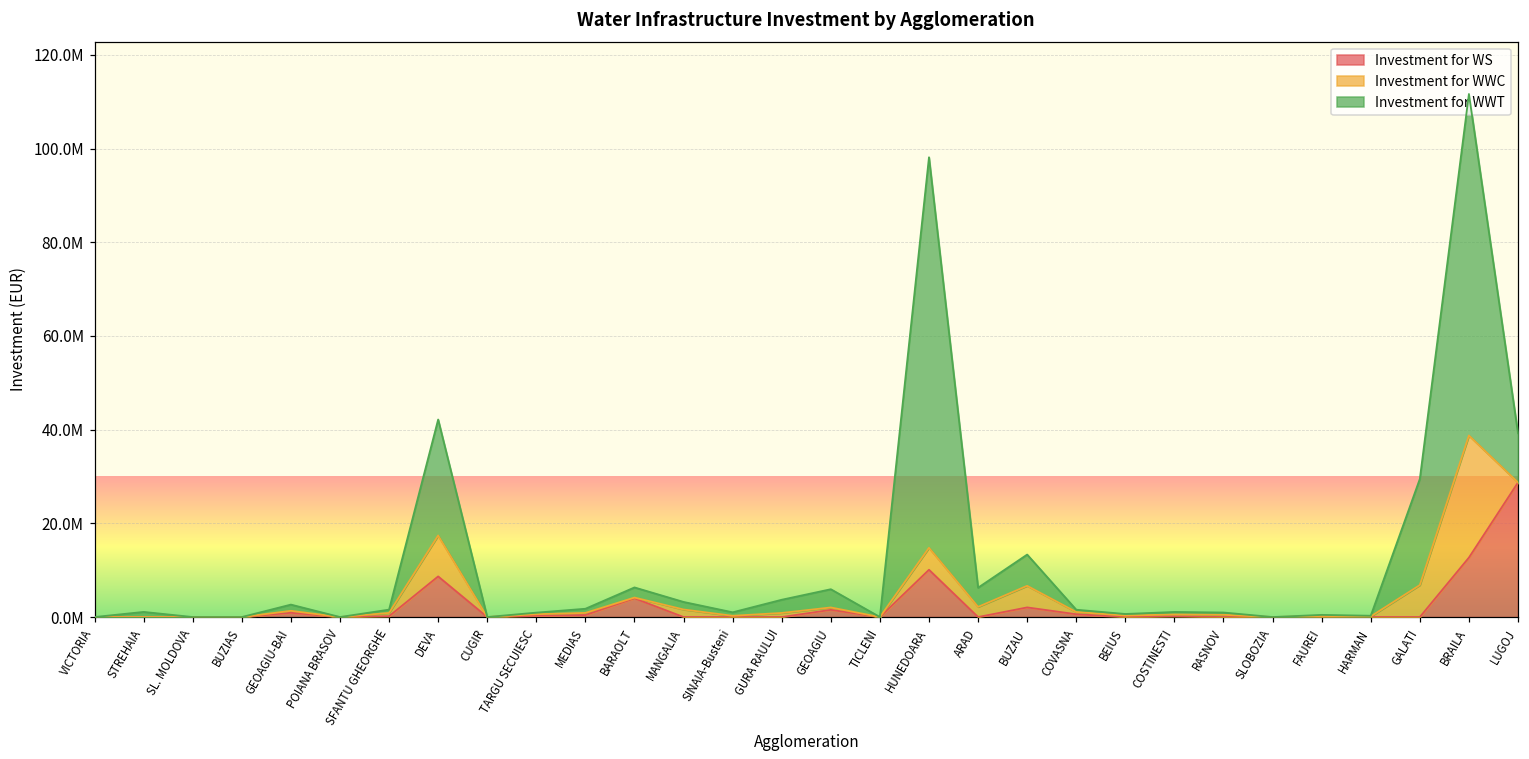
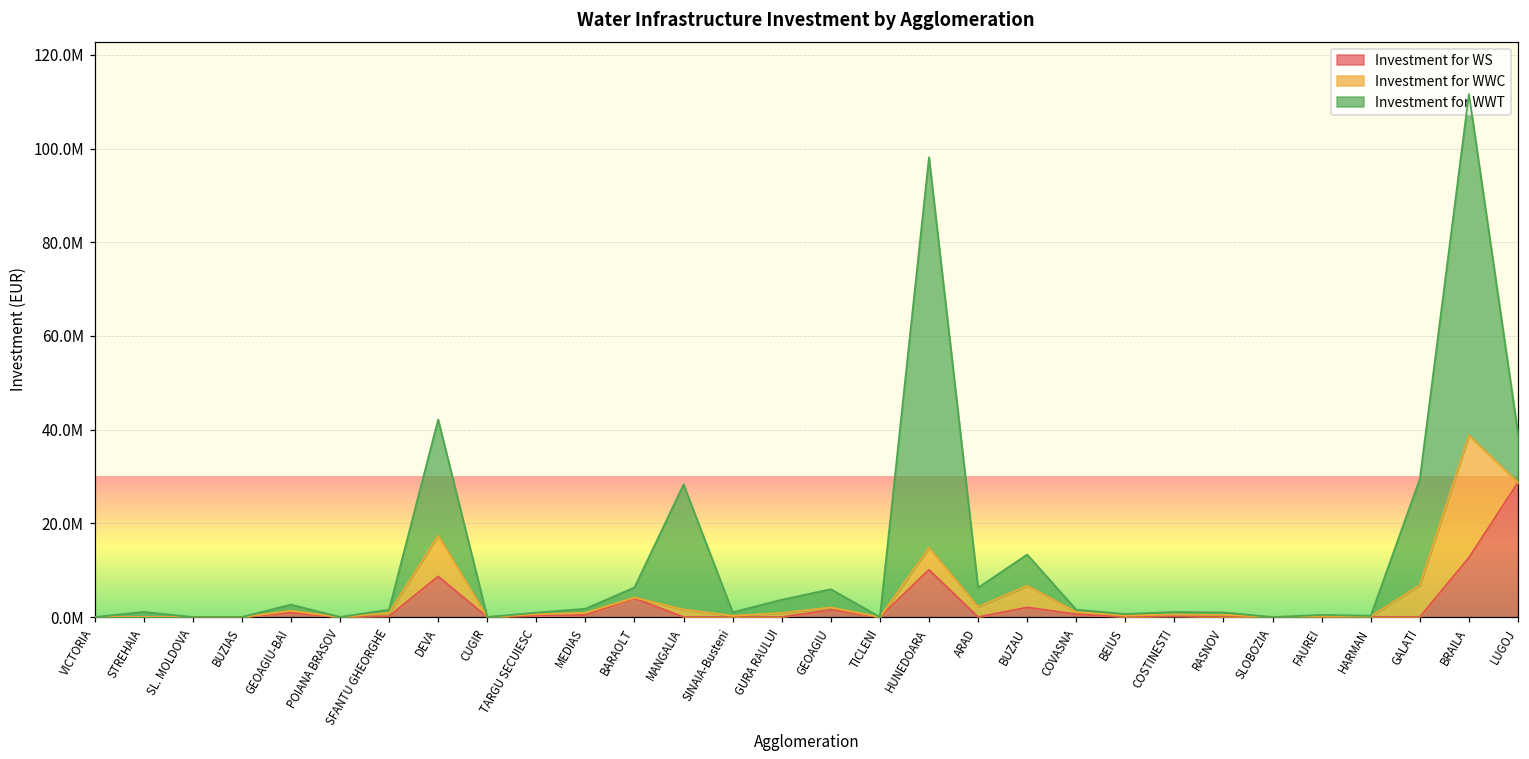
  {
    "Investment for WS": {
      "SFANTU GHEORGHE": 0,
      "DEVA": 9000000,
      "MANGALIA": 0,
      "GURA RAULUI": 0,
      "HUNEDOARA": 10000000,
      "ARAD": 0,
      "BUZAU": 2000000,
      "GALATI": 0,
      "BRAILA": 13000000
    },
    "Investment for WWC": {
      "SFANTU GHEORGHE": 1000000,
      "DEVA": 9000000,
      "MANGALIA": 2000000,
      "GURA RAULUI": 1000000,
      "HUNEDOARA": 5000000,
      "ARAD": 2000000,
      "BUZAU": 5000000,
      "GALATI": 7000000,
      "BRAILA": 26000000
    },
    "Investment for WWT": {
      "STREHAIA": 1000000,
      "GEOAGIU-BAI": 1000000,
      "SFANTU GHEORGHE": 1000000,
      "DEVA": 25000000,
      "MEDIAS": 1000000,
      "BARAOLT": 2000000,
-     "MANGALIA": 2000000,
+     "MANGALIA": 27000000,
      "SINAIA-Busteni": 1000000,
      "GURA RAULUI": 3000000,
      "GEOAGIU": 4000000,
      "HUNEDOARA": 83000000,
      "ARAD": 4000000,
      "BUZAU": 7000000,
      "GALATI": 23000000,
      "LUGOJ": 11000000
    }
  }
